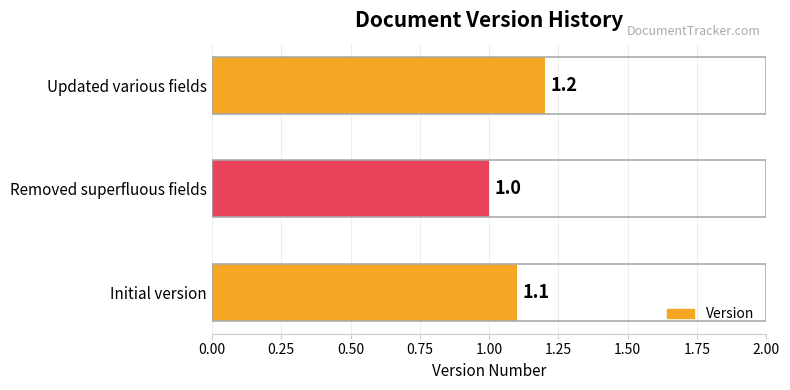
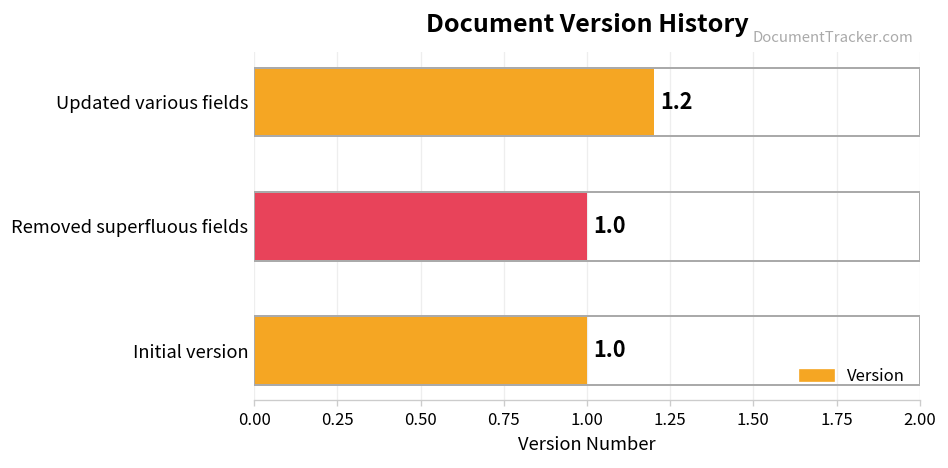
  {
    "Updated various fields": 1.2,
    "Removed superfluous fields": 1.0,
-   "Initial version": 1.1
+   "Initial version": 1.0
  }
